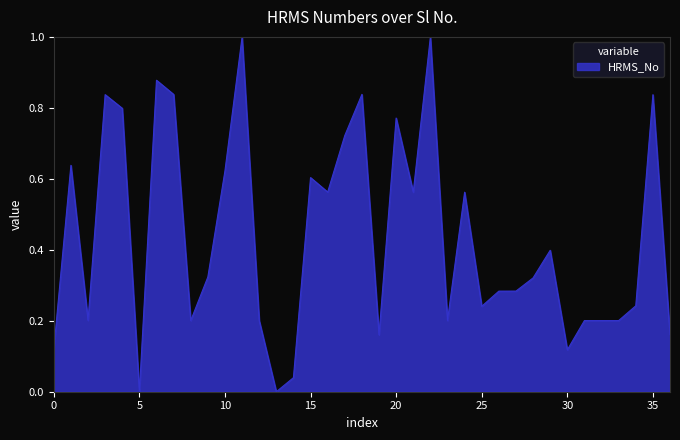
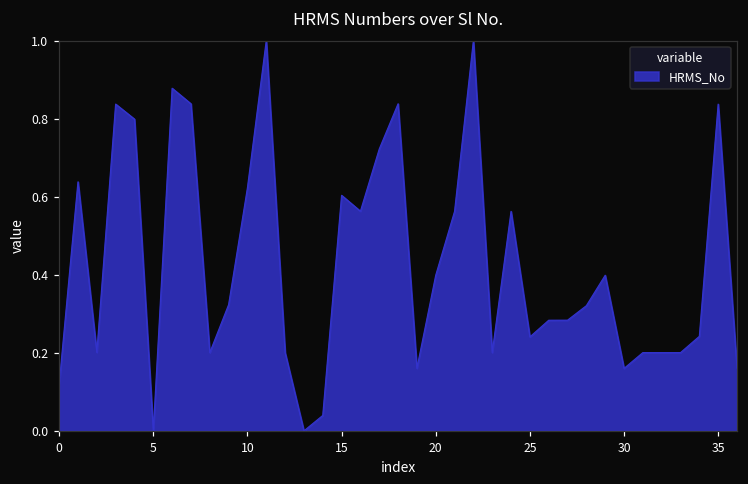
  {
    "0": 0.12,
    "5": 0.00,
    "10": 0.62,
    "15": 0.60,
-   "20": 0.77,
+   "20": 0.40,
    "25": 0.24,
-   "30": 0.12,
+   "30": 0.16,
    "35": 0.84
  }
